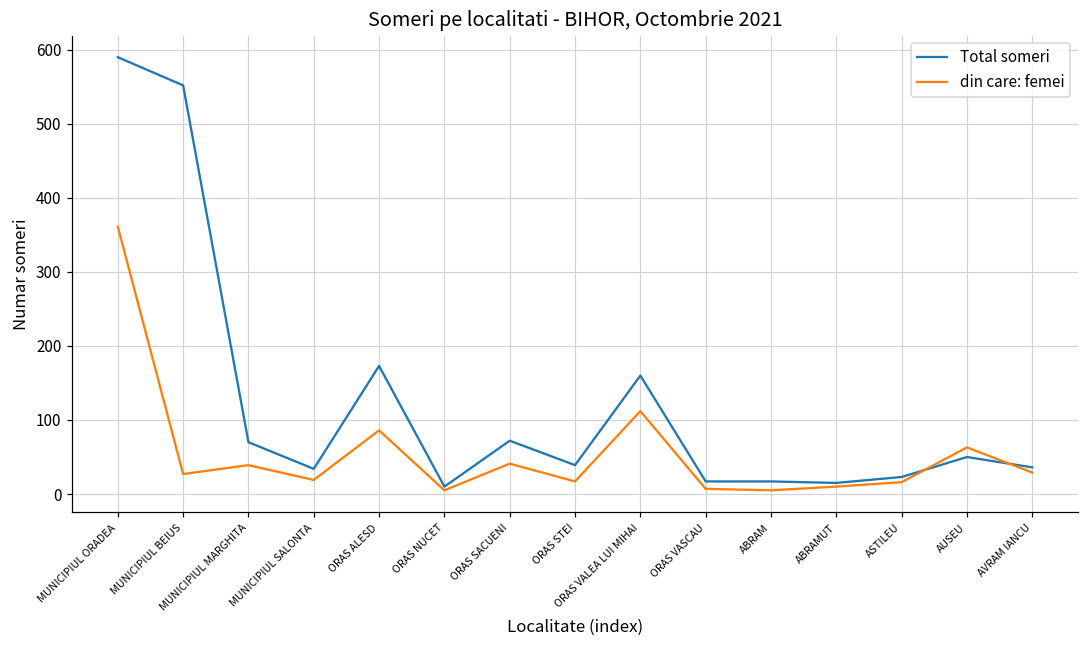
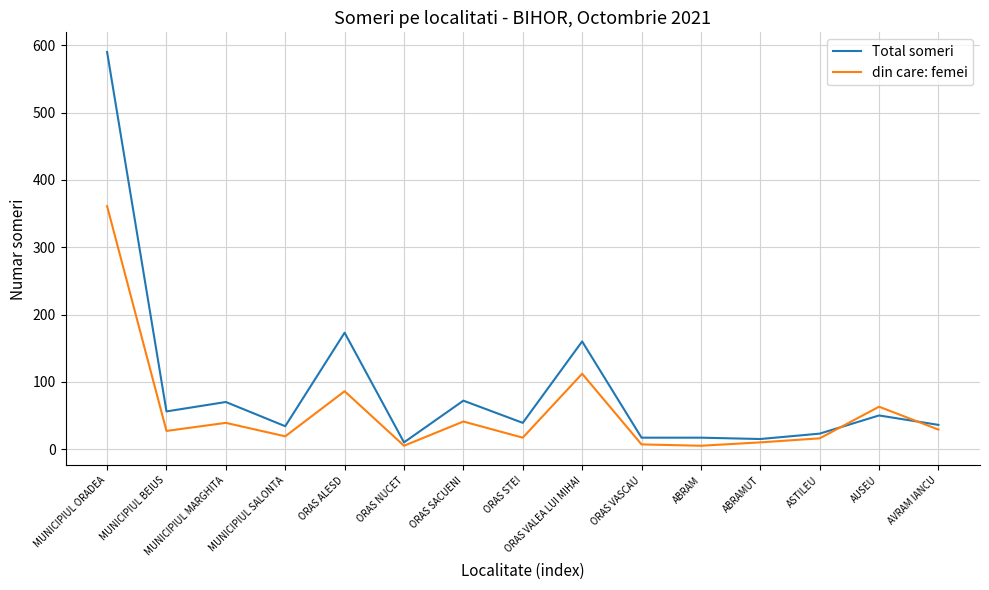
  {
    "Total someri": {
      "MUNICIPIUL ORADEA": 590,
-     "MUNICIPIUL BEIUS": 550,
+     "MUNICIPIUL BEIUS": 60,
      "MUNICIPIUL MARGHITA": 70,
      "MUNICIPIUL SALONTA": 30,
      "ORAS ALESD": 170,
      "ORAS NUCET": 10,
      "ORAS SACUENI": 70,
      "ORAS STEI": 40,
      "ORAS VALEA LUI MIHAI": 160,
      "ORAS VASCAU": 20,
      "ABRAM": 20,
      "ABRAMUT": 20,
      "ASTILEU": 20,
      "AUSEU": 50,
      "AVRAM IANCU": 40
    },
    "din care: femei": {
      "MUNICIPIUL ORADEA": 360,
      "MUNICIPIUL BEIUS": 30,
      "MUNICIPIUL MARGHITA": 40,
      "MUNICIPIUL SALONTA": 20,
      "ORAS ALESD": 90,
      "ORAS NUCET": 10,
      "ORAS SACUENI": 40,
      "ORAS STEI": 20,
      "ORAS VALEA LUI MIHAI": 110,
      "ORAS VASCAU": 10,
      "ABRAM": 10,
      "ABRAMUT": 10,
      "ASTILEU": 20,
      "AUSEU": 60,
      "AVRAM IANCU": 30
    }
  }
